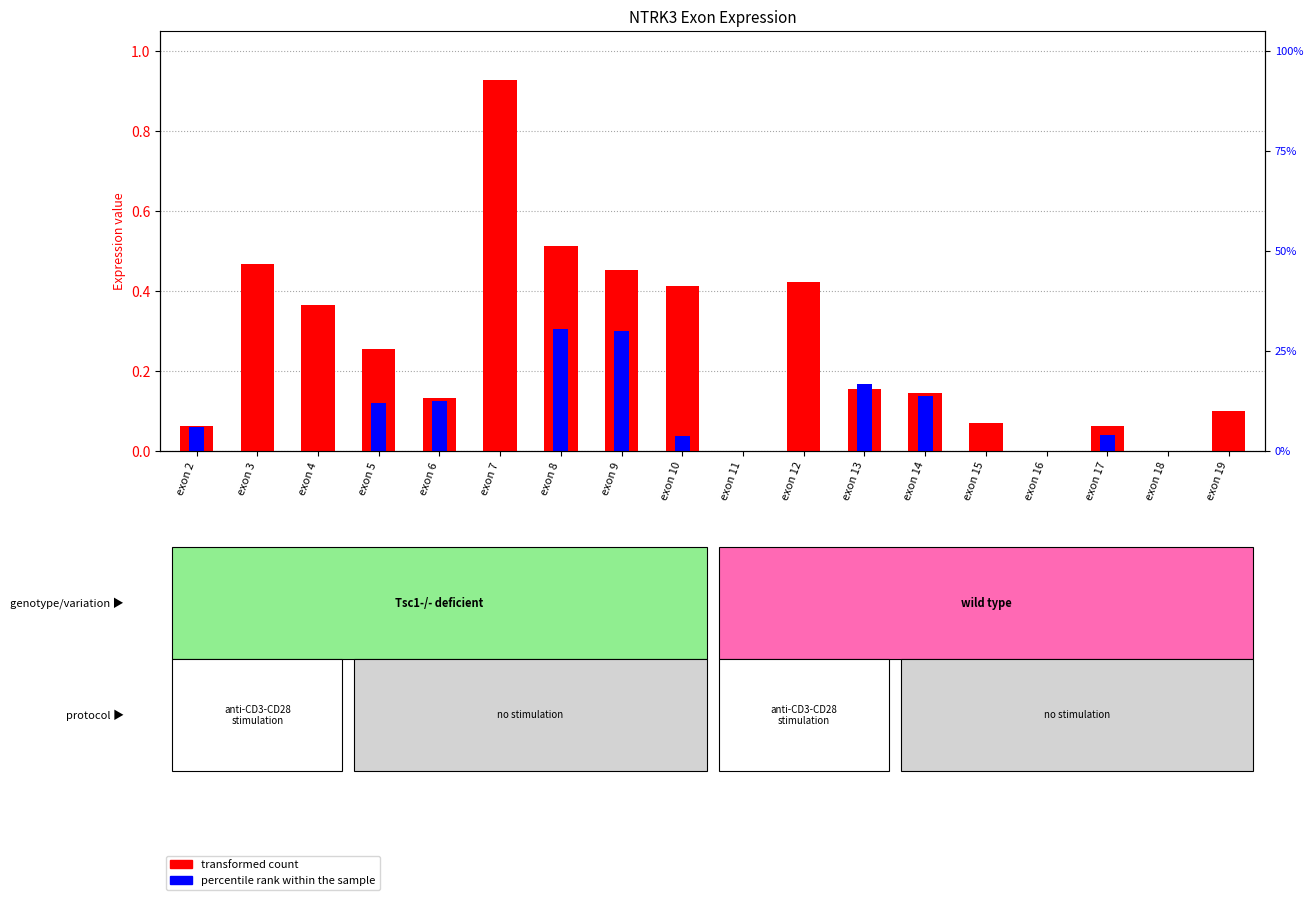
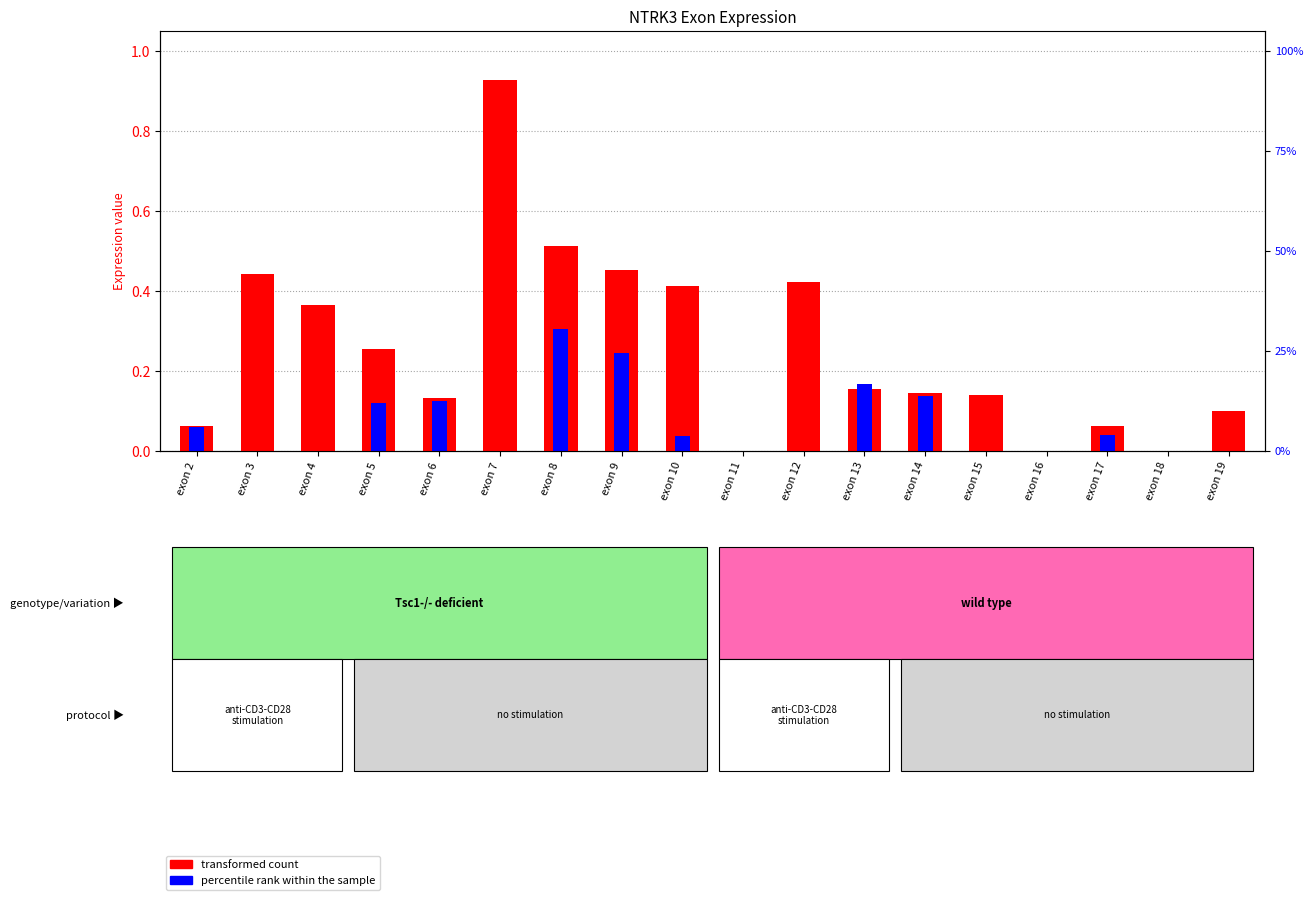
  {
    "transformed count": {
      "exon 2": 0.06,
-     "exon 3": 0.47,
+     "exon 3": 0.44,
      "exon 4": 0.37,
      "exon 5": 0.25,
      "exon 6": 0.13,
      "exon 7": 0.93,
      "exon 8": 0.51,
      "exon 9": 0.45,
      "exon 10": 0.41,
      "exon 11": 0.00,
      "exon 12": 0.42,
      "exon 14": 0.15,
-     "exon 15": 0.07,
+     "exon 15": 0.14,
      "exon 16": 0.00,
      "exon 17": 0.06,
      "exon 18": 0.00,
      "exon 19": 0.10
    },
    "percentile rank within the sample": {
      "exon 2": 0.06,
      "exon 3": 0.00,
      "exon 4": 0.00,
      "exon 7": 0.00,
-     "exon 9": 0.30,
+     "exon 9": 0.25,
      "exon 11": 0.00,
      "exon 12": 0.00,
      "exon 13": 0.17,
      "exon 15": 0.00,
      "exon 16": 0.00,
      "exon 18": 0.00,
      "exon 19": 0.00
    }
  }
